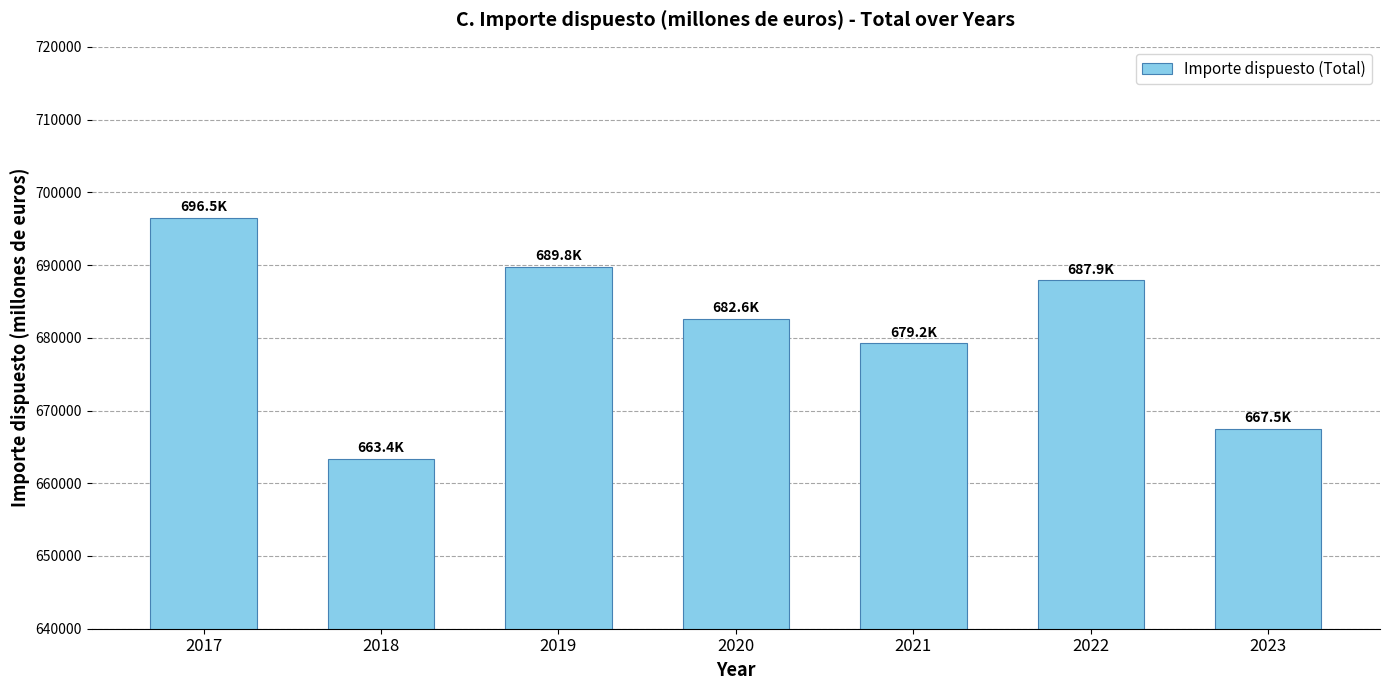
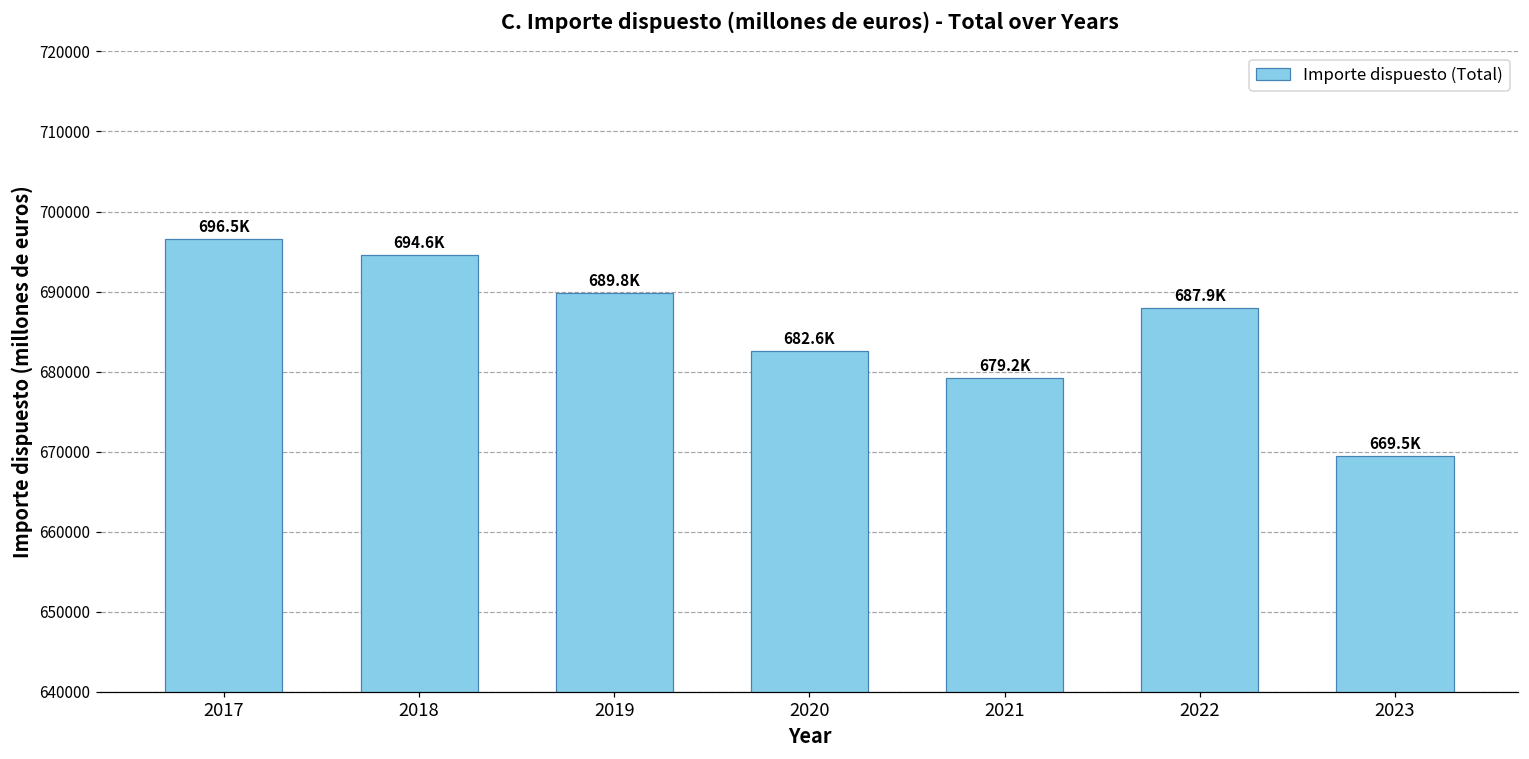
  {
    "2017": "696.5K",
-   "2018": "663.4K",
+   "2018": "694.6K",
    "2019": "689.8K",
    "2020": "682.6K",
    "2021": "679.2K",
    "2022": "687.9K",
-   "2023": "667.5K"
+   "2023": "669.5K"
  }
